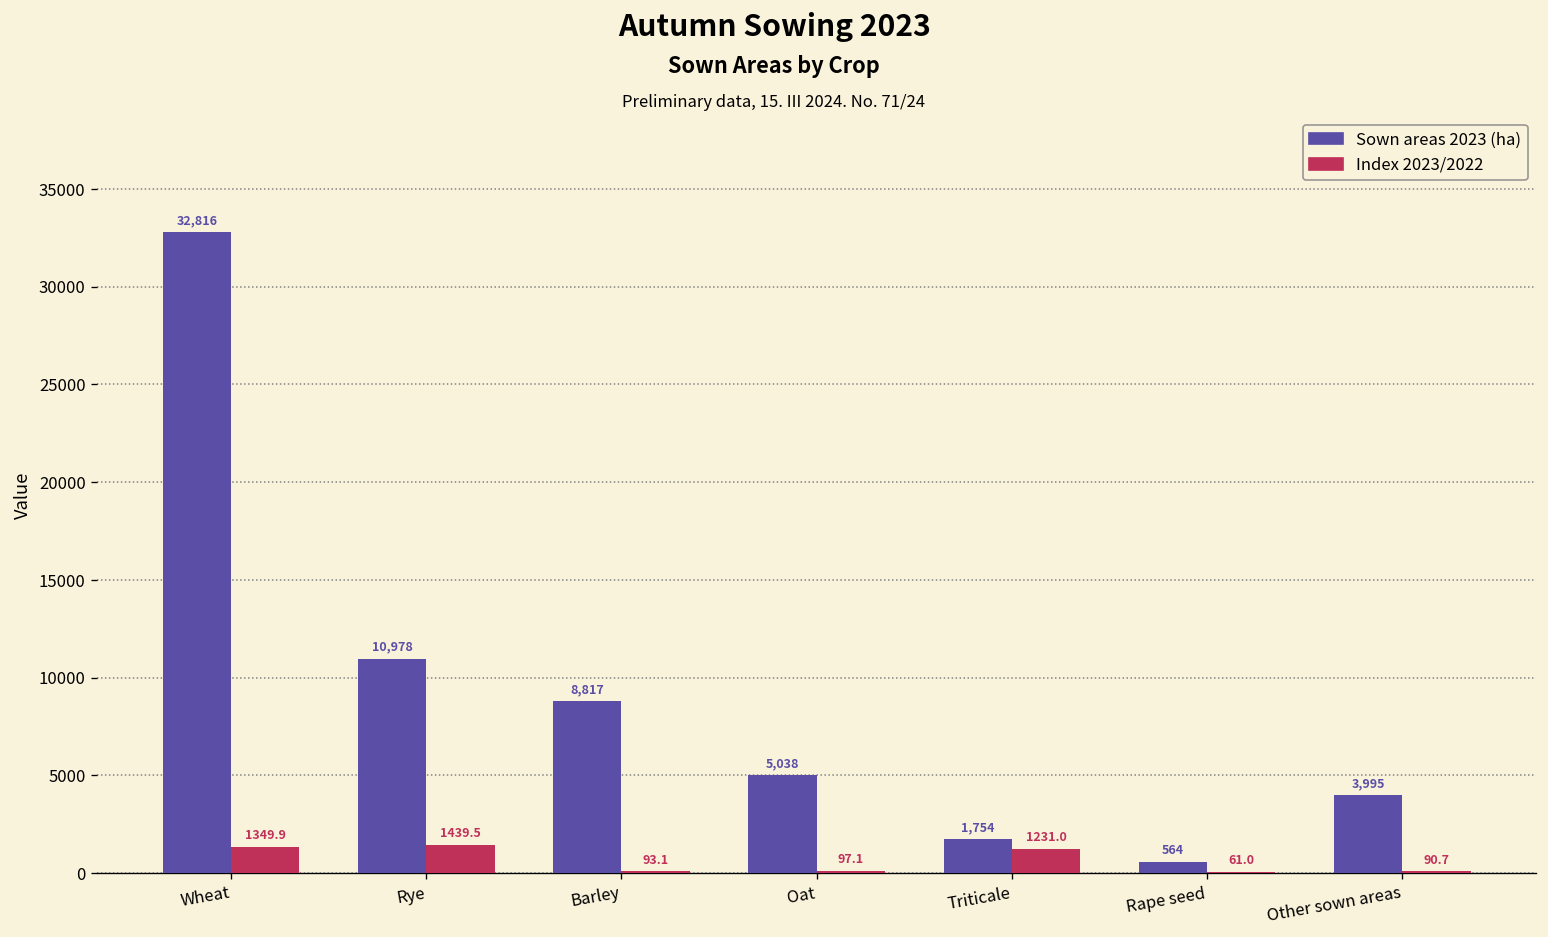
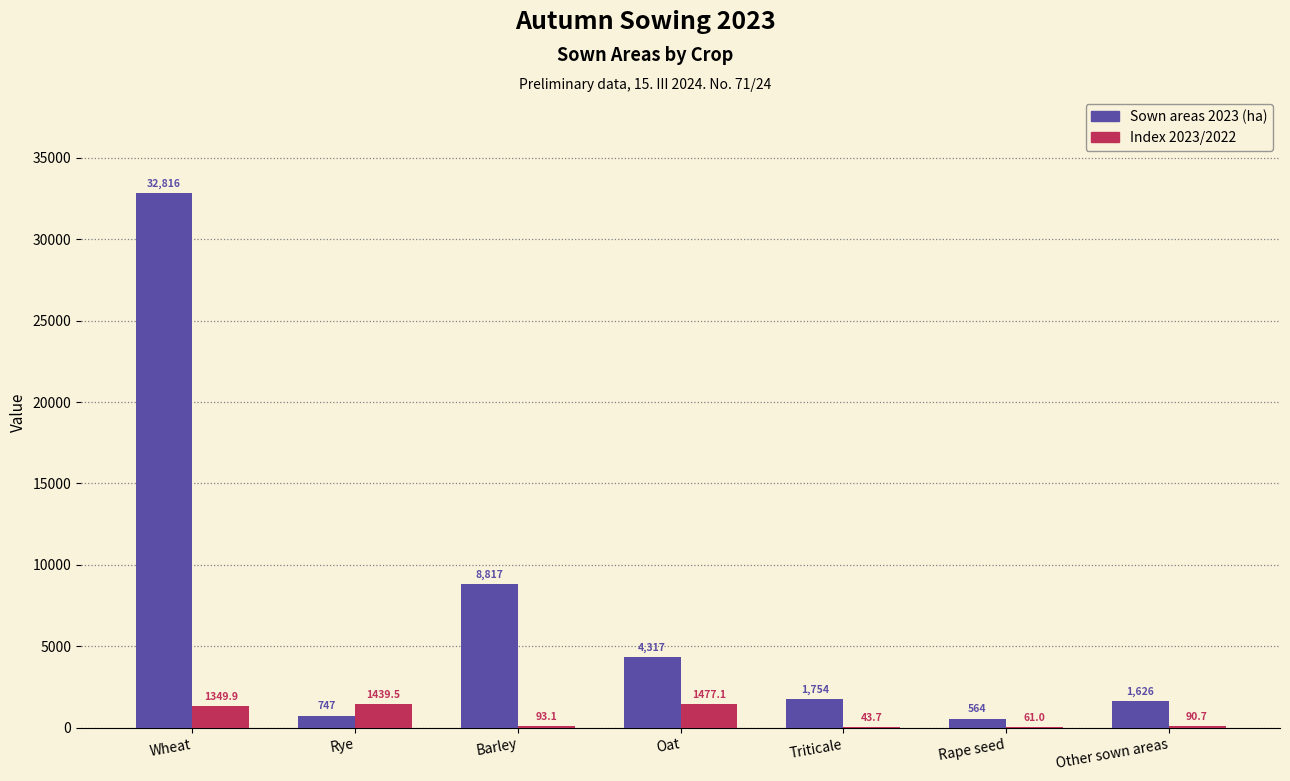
  {
    "Sown areas 2023 (ha)": {
      "Wheat": "32,816",
-     "Rye": "10,978",
+     "Rye": "747",
      "Barley": "8,817",
-     "Oat": "5,038",
+     "Oat": "4,317",
      "Triticale": "1,754",
      "Rape seed": "564",
-     "Other sown areas": "3,995"
+     "Other sown areas": "1,626"
    },
    "Index 2023/2022": {
      "Wheat": "1349.9",
      "Rye": "1439.5",
      "Barley": "93.1",
-     "Oat": "97.1",
-     "Triticale": "1231.0",
+     "Oat": "1477.1",
+     "Triticale": "43.7",
      "Rape seed": "61.0",
      "Other sown areas": "90.7"
    }
  }
